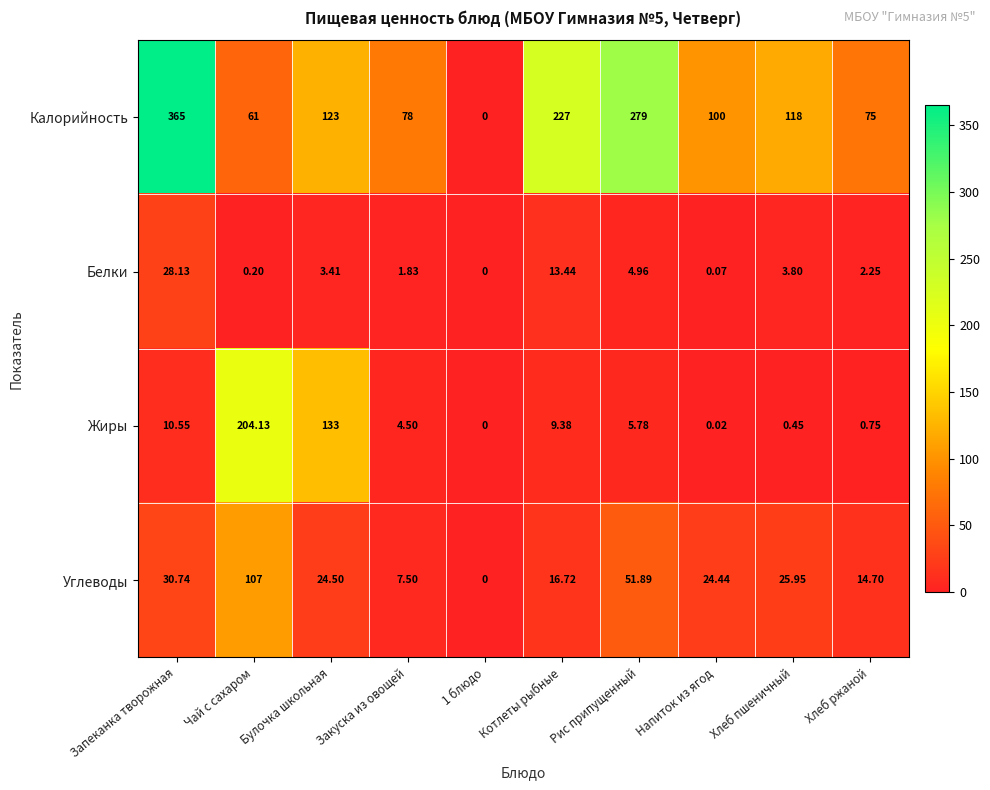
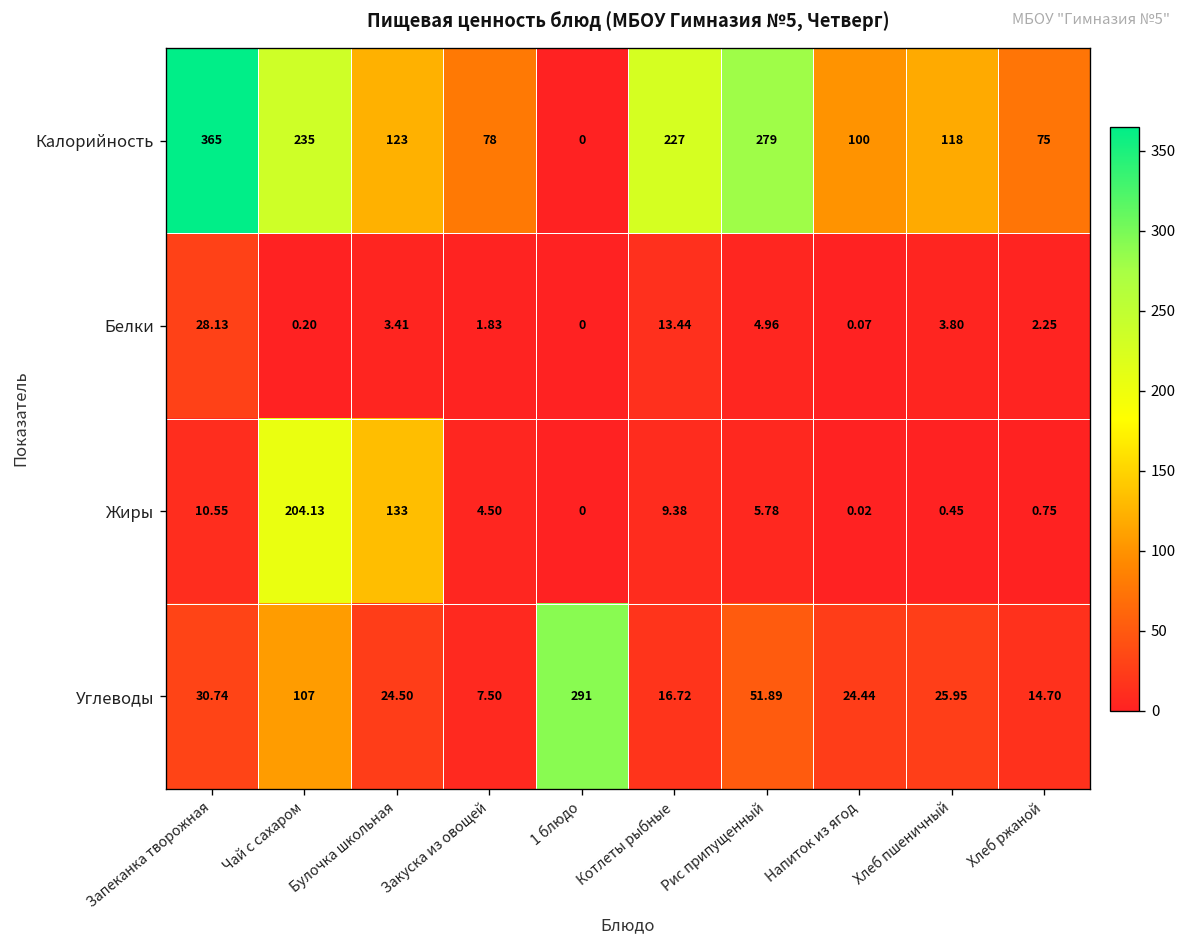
  {
    "Калорийность": {
      "Запеканка творожная": 365,
-     "Чай с сахаром": 61,
+     "Чай с сахаром": 235,
      "Булочка школьная": 123,
      "Закуска из овощей": 78,
      "1 блюдо": 0,
      "Котлеты рыбные": 227,
      "Рис припущенный": 279,
      "Напиток из ягод": 100,
      "Хлеб пшеничный": 118,
      "Хлеб ржаной": 75
    },
    "Белки": {
      "Запеканка творожная": 28.13,
      "Чай с сахаром": 0.20,
      "Булочка школьная": 3.41,
      "Закуска из овощей": 1.83,
      "1 блюдо": 0,
      "Котлеты рыбные": 13.44,
      "Рис припущенный": 4.96,
      "Напиток из ягод": 0.07,
      "Хлеб пшеничный": 3.80,
      "Хлеб ржаной": 2.25
    },
    "Жиры": {
      "Запеканка творожная": 10.55,
      "Чай с сахаром": 204.13,
      "Булочка школьная": 133,
      "Закуска из овощей": 4.50,
      "1 блюдо": 0,
      "Котлеты рыбные": 9.38,
      "Рис припущенный": 5.78,
      "Напиток из ягод": 0.02,
      "Хлеб пшеничный": 0.45,
      "Хлеб ржаной": 0.75
    },
    "Углеводы": {
      "Запеканка творожная": 30.74,
      "Чай с сахаром": 107,
      "Булочка школьная": 24.50,
      "Закуска из овощей": 7.50,
-     "1 блюдо": 0,
+     "1 блюдо": 291,
      "Котлеты рыбные": 16.72,
      "Рис припущенный": 51.89,
      "Напиток из ягод": 24.44,
      "Хлеб пшеничный": 25.95,
      "Хлеб ржаной": 14.70
    }
  }
